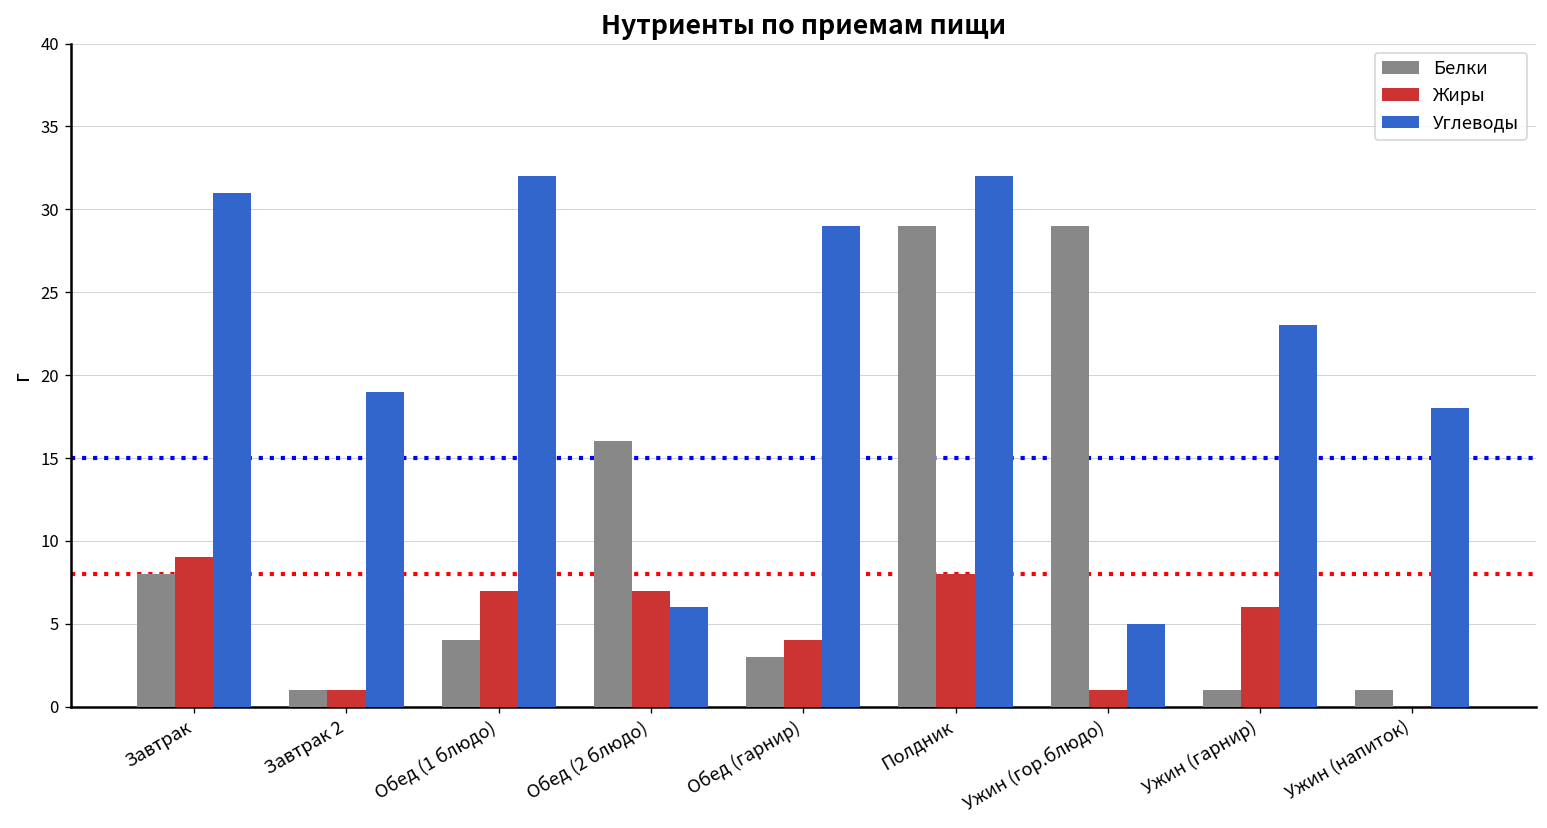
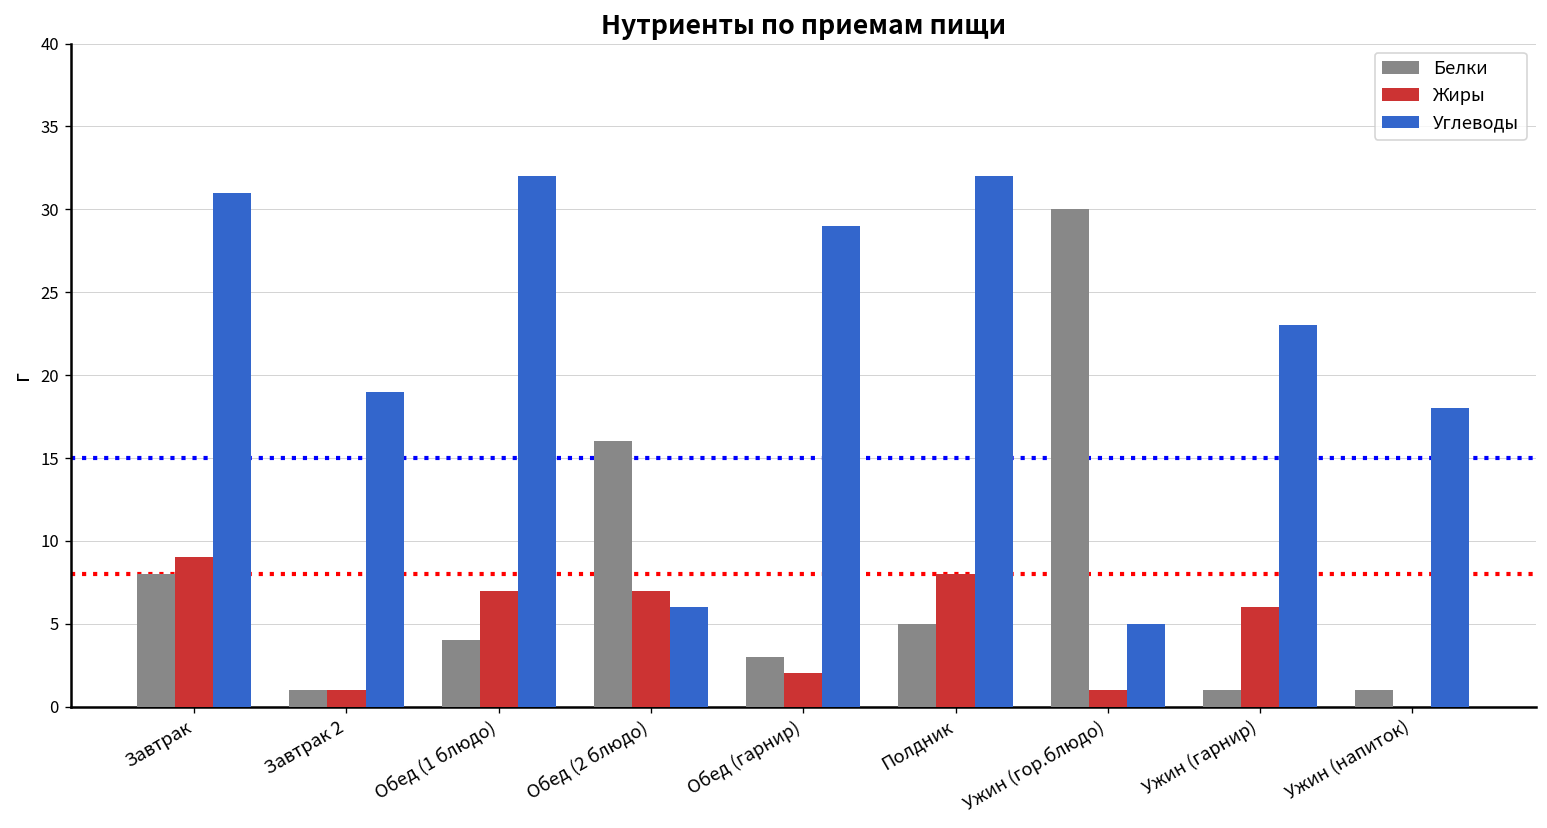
  {
    "Белки": {
      "Завтрак": 8,
      "Завтрак 2": 1,
      "Обед (1 блюдо)": 4,
      "Обед (2 блюдо)": 16,
      "Обед (гарнир)": 3,
-     "Полдник": 29,
-     "Ужин (гор.блюдо)": 29,
+     "Полдник": 5,
+     "Ужин (гор.блюдо)": 30,
      "Ужин (гарнир)": 1,
      "Ужин (напиток)": 1
    },
    "Жиры": {
      "Завтрак": 9,
      "Завтрак 2": 1,
      "Обед (1 блюдо)": 7,
      "Обед (2 блюдо)": 7,
-     "Обед (гарнир)": 4,
+     "Обед (гарнир)": 2,
      "Полдник": 8,
      "Ужин (гор.блюдо)": 1,
      "Ужин (гарнир)": 6,
      "Ужин (напиток)": 0
    },
    "Углеводы": {
      "Завтрак": 31,
      "Завтрак 2": 19,
      "Обед (1 блюдо)": 32,
      "Обед (2 блюдо)": 6,
      "Обед (гарнир)": 29,
      "Полдник": 32,
      "Ужин (гор.блюдо)": 5,
      "Ужин (гарнир)": 23,
      "Ужин (напиток)": 18
    }
  }
